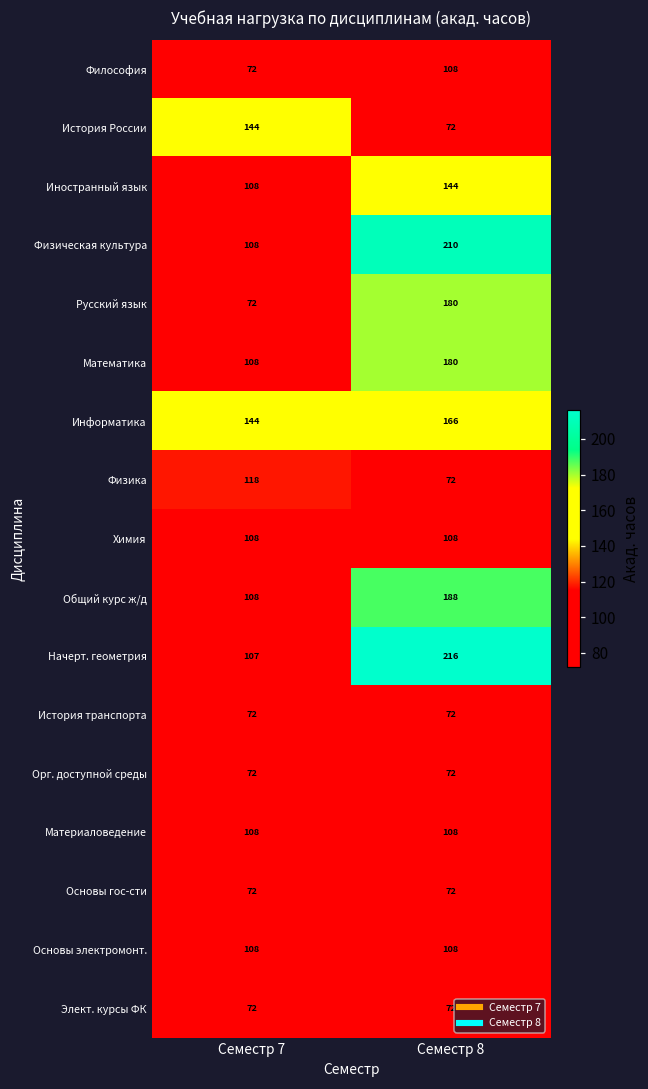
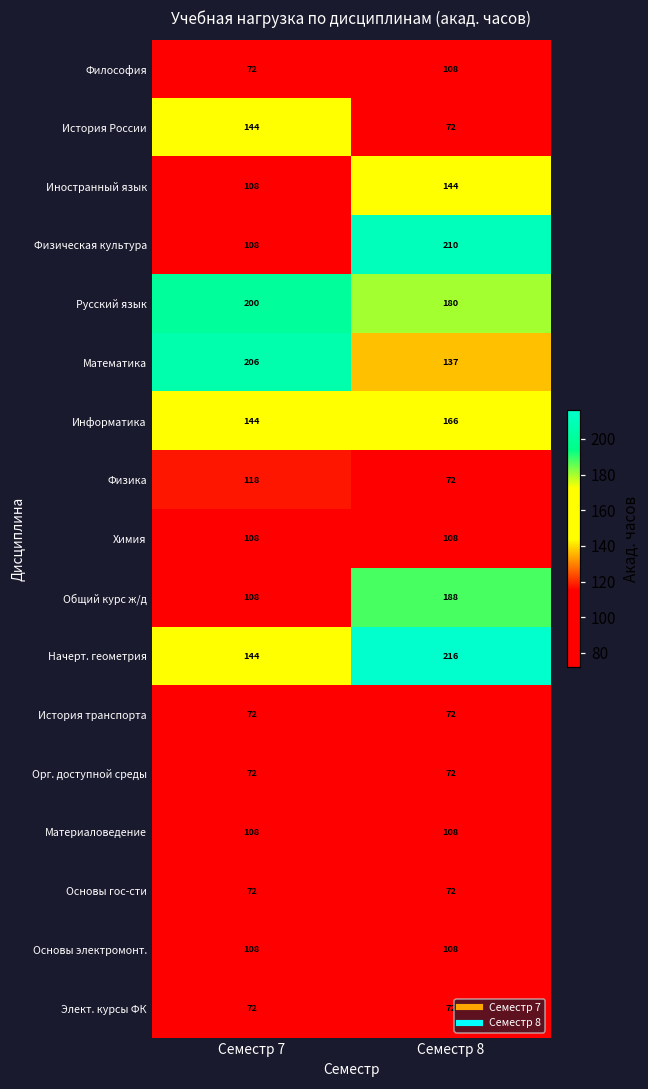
  {
    "Философия": {
      "Семестр 7": 72,
      "Семестр 8": 108
    },
    "История России": {
      "Семестр 7": 144,
      "Семестр 8": 72
    },
    "Иностранный язык": {
      "Семестр 7": 108,
      "Семестр 8": 144
    },
    "Физическая культура": {
      "Семестр 7": 108,
      "Семестр 8": 210
    },
    "Русский язык": {
-     "Семестр 7": 72,
+     "Семестр 7": 200,
      "Семестр 8": 180
    },
    "Математика": {
-     "Семестр 7": 108,
-     "Семестр 8": 180
+     "Семестр 7": 206,
+     "Семестр 8": 137
    },
    "Информатика": {
      "Семестр 7": 144,
      "Семестр 8": 166
    },
    "Физика": {
      "Семестр 7": 118,
      "Семестр 8": 72
    },
    "Химия": {
      "Семестр 7": 108,
      "Семестр 8": 108
    },
    "Общий курс ж/д": {
      "Семестр 7": 108,
      "Семестр 8": 188
    },
    "Начерт. геометрия": {
-     "Семестр 7": 107,
+     "Семестр 7": 144,
      "Семестр 8": 216
    },
    "История транспорта": {
      "Семестр 7": 72,
      "Семестр 8": 72
    },
    "Орг. доступной среды": {
      "Семестр 7": 72,
      "Семестр 8": 72
    },
    "Материаловедение": {
      "Семестр 7": 108,
      "Семестр 8": 108
    },
    "Основы гос-сти": {
      "Семестр 7": 72,
      "Семестр 8": 72
    },
    "Основы электромонт.": {
      "Семестр 7": 108,
      "Семестр 8": 108
    },
    "Элект. курсы ФК": {
      "Семестр 7": 72
    }
  }
